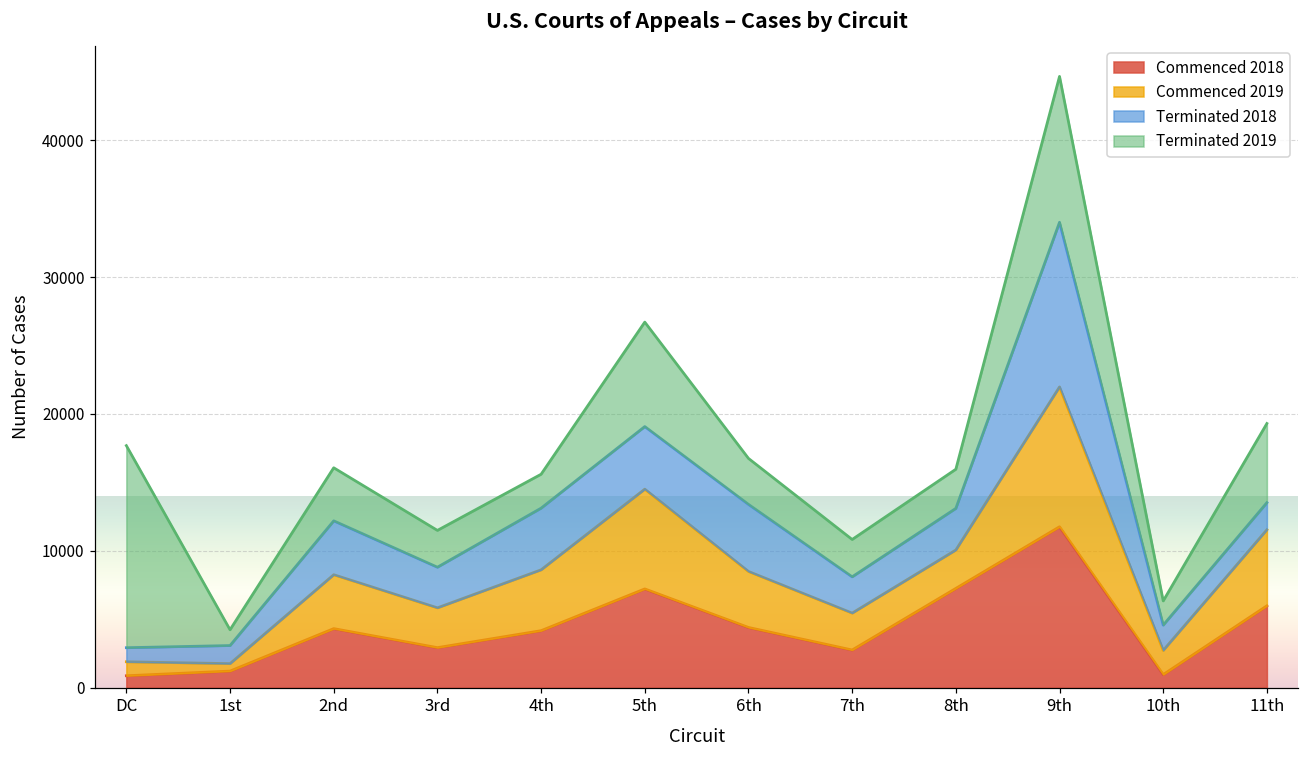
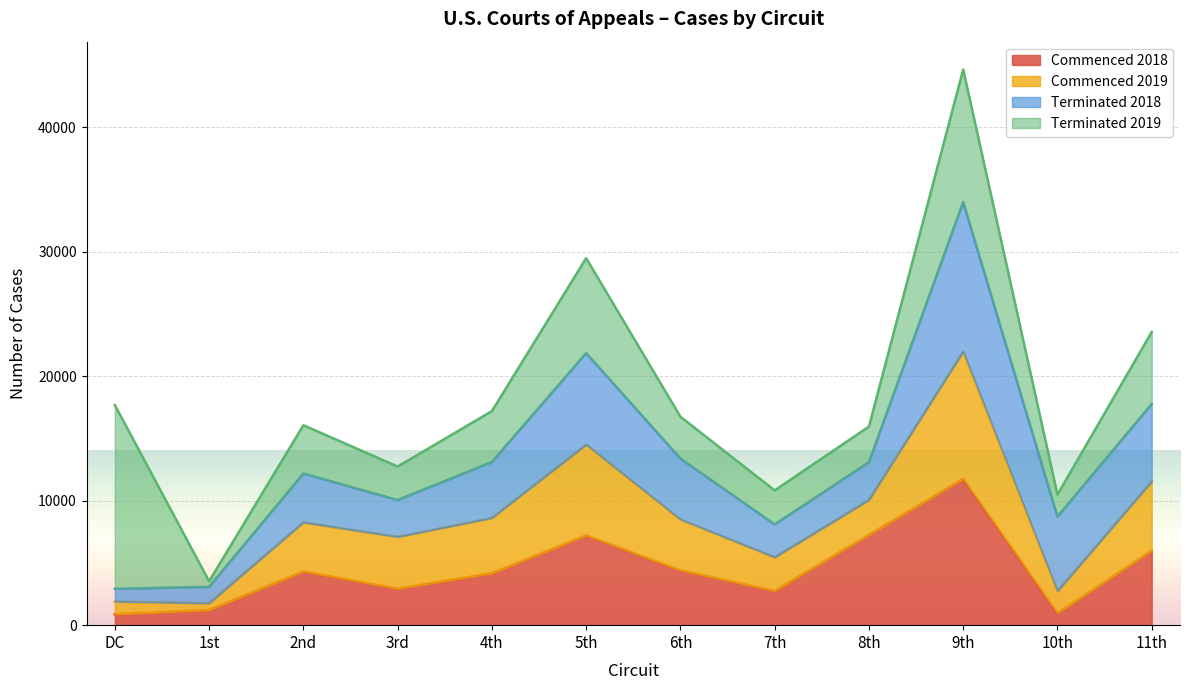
  {
    "Commenced 2018": {
      "DC": 900,
      "1st": 1200,
      "2nd": 4300,
      "3rd": 2900,
      "4th": 4200,
      "5th": 7200,
      "6th": 4400,
      "7th": 2800,
      "8th": 7300,
      "9th": 11800,
      "10th": 1000,
      "11th": 6000
    },
    "Commenced 2019": {
      "DC": 1000,
      "1st": 500,
      "2nd": 3900,
-     "3rd": 2900,
+     "3rd": 4200,
      "4th": 4400,
      "5th": 7300,
      "6th": 4100,
      "7th": 2700,
      "8th": 2800,
      "9th": 10200,
      "10th": 1800,
      "11th": 5600
    },
    "Terminated 2018": {
      "DC": 1000,
      "1st": 1300,
      "2nd": 3900,
      "3rd": 3000,
      "4th": 4500,
-     "5th": 4600,
+     "5th": 7400,
      "6th": 4900,
      "7th": 2700,
      "8th": 3000,
      "9th": 12000,
-     "10th": 1800,
-     "11th": 2000
+     "10th": 6000,
+     "11th": 6200
    },
    "Terminated 2019": {
      "DC": 14800,
-     "1st": 1200,
+     "1st": 400,
      "2nd": 3900,
      "3rd": 2700,
-     "4th": 2500,
+     "4th": 4100,
      "5th": 7600,
      "6th": 3400,
      "7th": 2700,
      "8th": 2900,
      "9th": 10700,
      "10th": 1800,
      "11th": 5800
    }
  }
